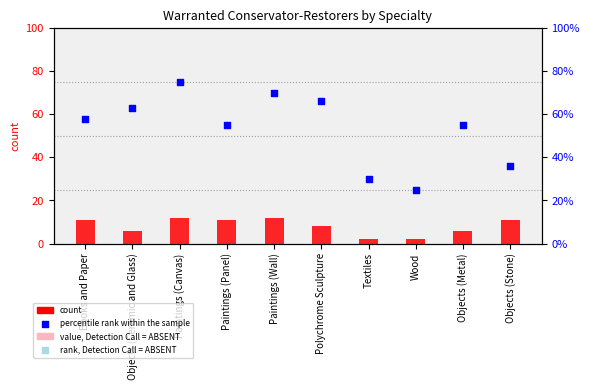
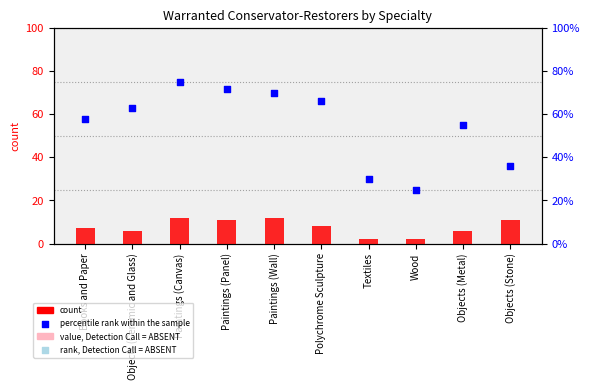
  {
    "count": {
-     "Books and Paper": "11",
+     "Books and Paper": "7",
      "Objects (Ceramic and Glass)": "6",
      "Paintings (Canvas)": "12",
      "Paintings (Panel)": "11",
      "Paintings (Wall)": "12",
      "Polychrome Sculpture": "8",
      "Textiles": "2",
      "Wood": "2",
      "Objects (Metal)": "6",
      "Objects (Stone)": "11"
    },
    "percentile rank within the sample": {
-     "Paintings (Panel)": "55%"
+     "Paintings (Panel)": "72%"
    }
  }
